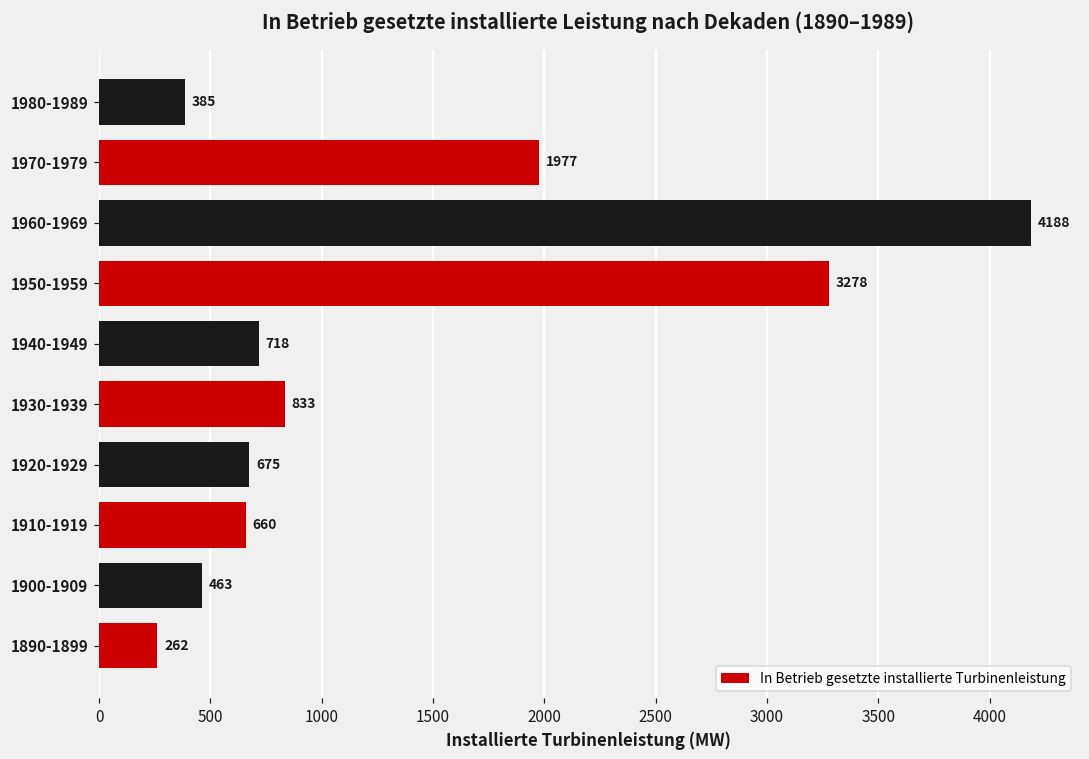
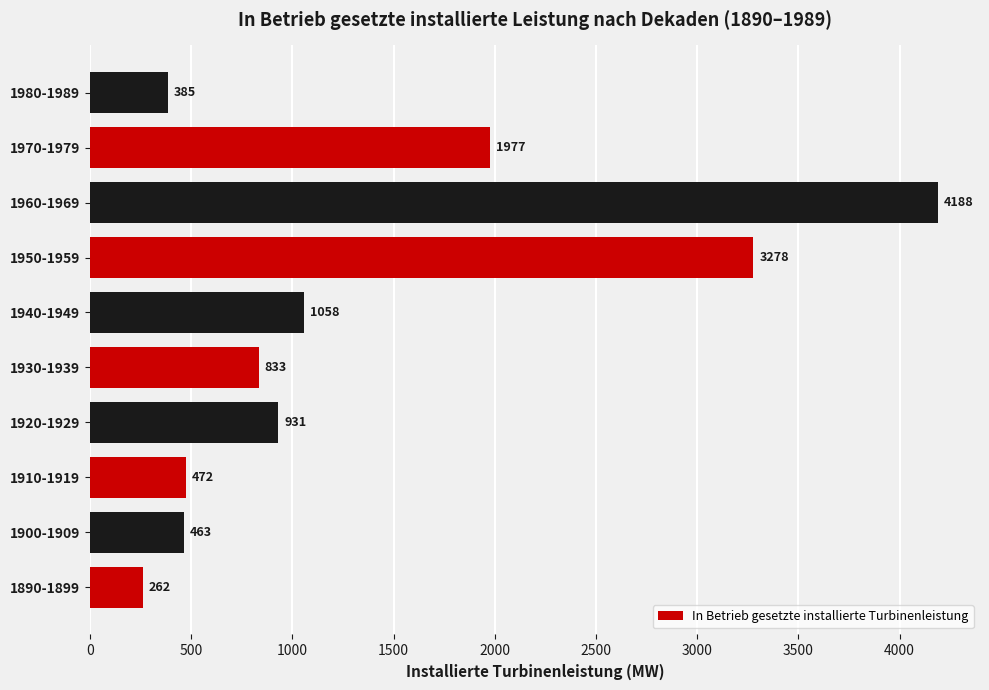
  {
    "1980-1989": 385,
    "1970-1979": 1977,
    "1960-1969": 4188,
    "1950-1959": 3278,
-   "1940-1949": 718,
+   "1940-1949": 1058,
    "1930-1939": 833,
-   "1920-1929": 675,
-   "1910-1919": 660,
+   "1920-1929": 931,
+   "1910-1919": 472,
    "1900-1909": 463,
    "1890-1899": 262
  }
